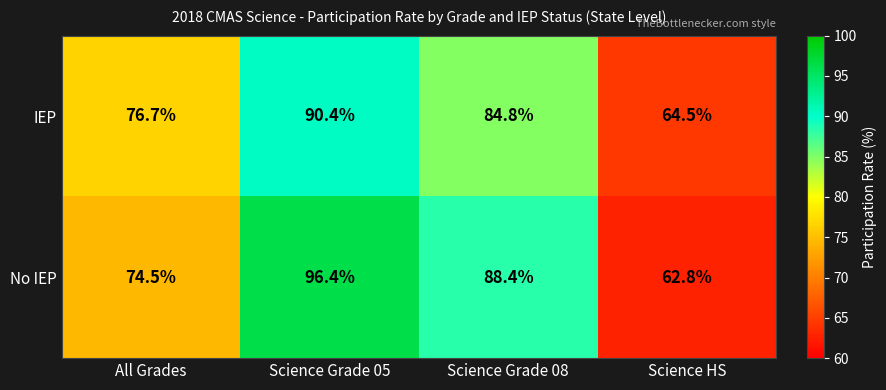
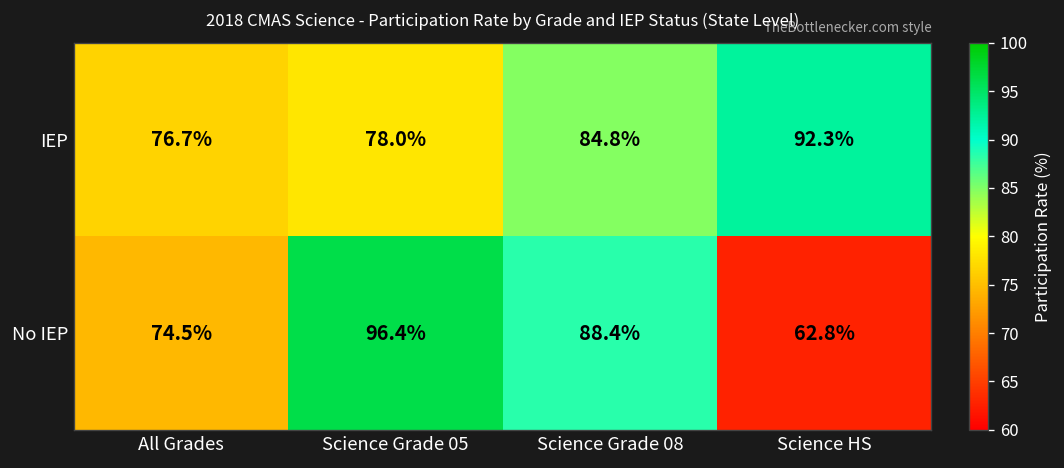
  {
    "IEP": {
      "All Grades": "76.7%",
-     "Science Grade 05": "90.4%",
+     "Science Grade 05": "78.0%",
      "Science Grade 08": "84.8%",
-     "Science HS": "64.5%"
+     "Science HS": "92.3%"
    },
    "No IEP": {
      "All Grades": "74.5%",
      "Science Grade 05": "96.4%",
      "Science Grade 08": "88.4%",
      "Science HS": "62.8%"
    }
  }
